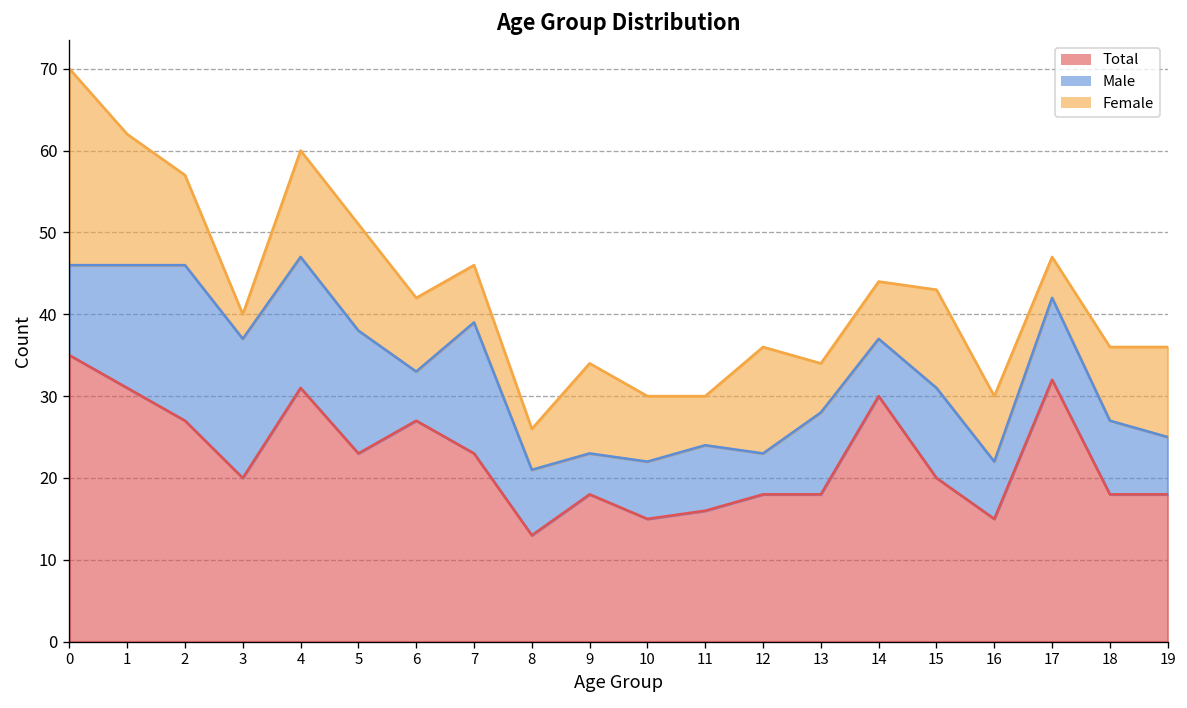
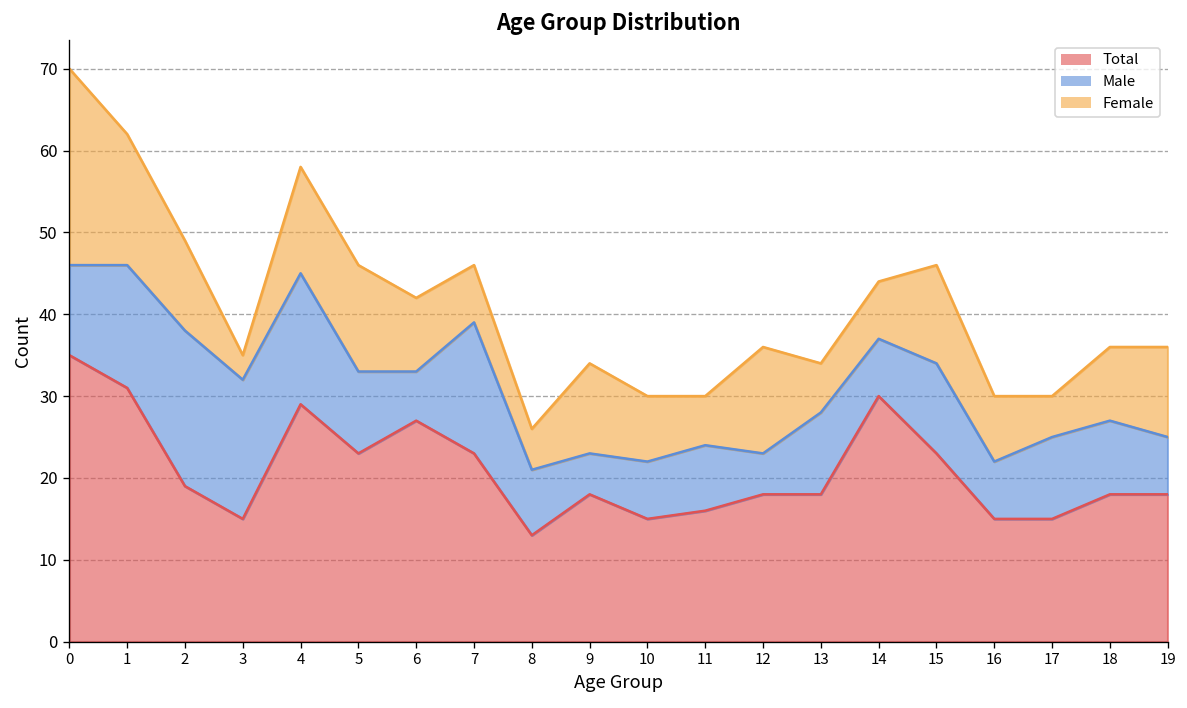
  {
    "Total": {
      "0": 35,
      "1": 31,
-     "2": 27,
-     "3": 20,
-     "4": 31,
+     "2": 19,
+     "3": 15,
+     "4": 29,
      "5": 23,
      "6": 27,
      "7": 23,
      "8": 13,
      "9": 18,
      "10": 15,
      "11": 16,
      "12": 18,
      "13": 18,
      "14": 30,
-     "15": 20,
+     "15": 23,
      "16": 15,
-     "17": 32,
+     "17": 15,
      "18": 18,
      "19": 18
    },
    "Male": {
      "0": 11,
      "1": 15,
      "2": 19,
      "3": 17,
      "4": 16,
-     "5": 15,
+     "5": 10,
      "6": 6,
      "7": 16,
      "8": 8,
      "9": 5,
      "10": 7,
      "11": 8,
      "12": 5,
      "13": 10,
      "14": 7,
      "15": 11,
      "16": 7,
      "17": 10,
      "18": 9,
      "19": 7
    },
    "Female": {
      "0": 24,
      "1": 16,
      "2": 11,
      "3": 3,
      "4": 13,
      "5": 13,
      "6": 9,
      "7": 7,
      "8": 5,
      "9": 11,
      "10": 8,
      "11": 6,
      "12": 13,
      "13": 6,
      "14": 7,
      "15": 12,
      "16": 8,
      "17": 5,
      "18": 9,
      "19": 11
    }
  }
